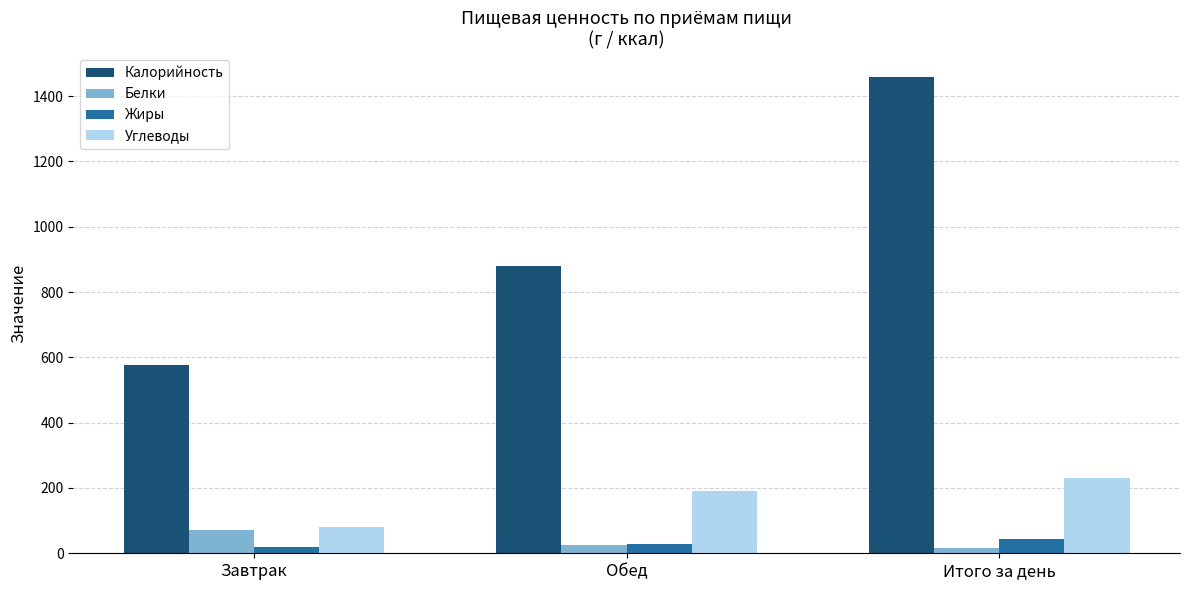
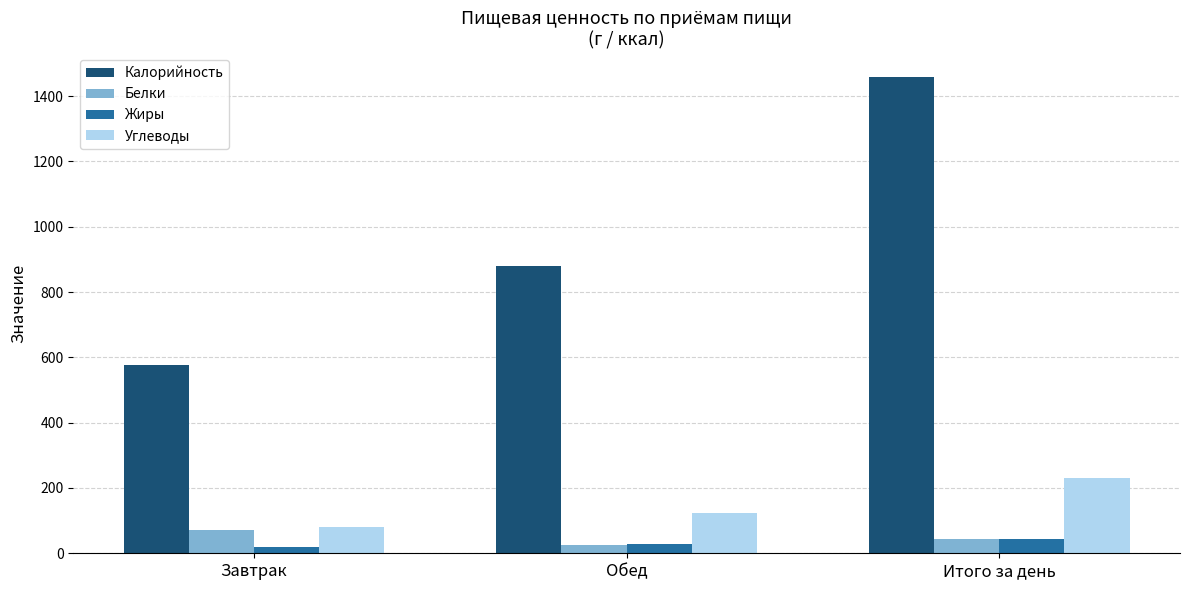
  {
    "Белки": {
      "Завтрак": 70,
      "Обед": 30,
-     "Итого за день": 20
+     "Итого за день": 40
    },
    "Углеводы": {
      "Завтрак": 80,
-     "Обед": 190,
+     "Обед": 120,
      "Итого за день": 230
    }
  }
